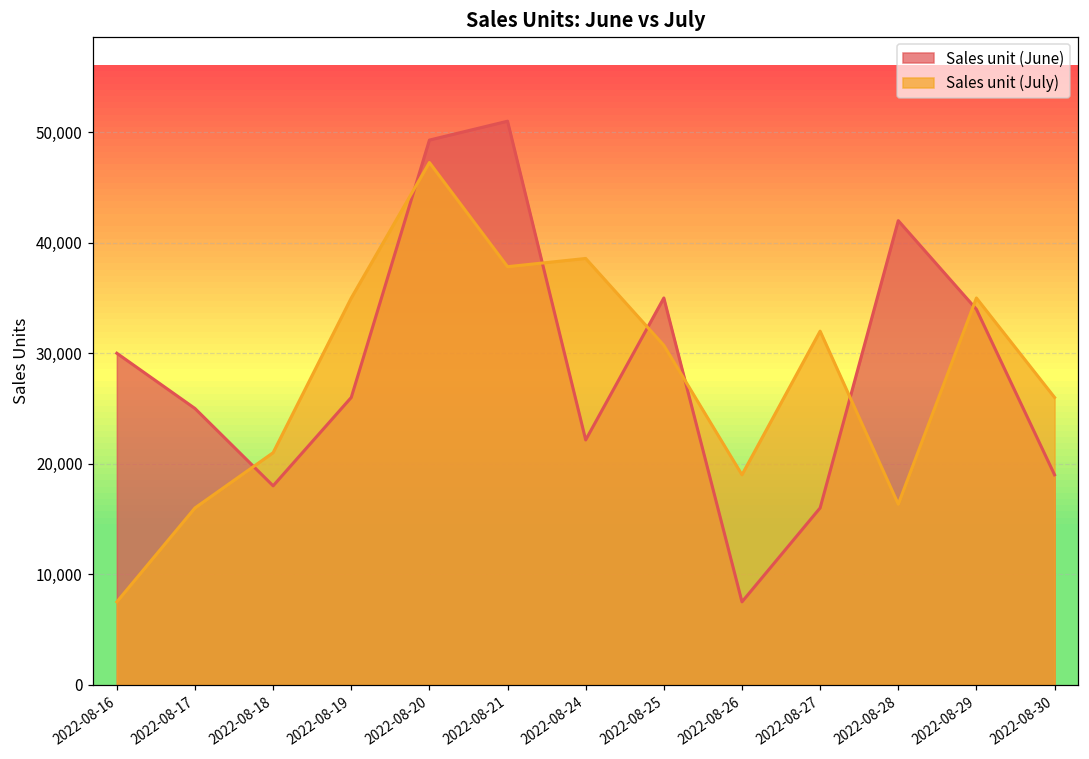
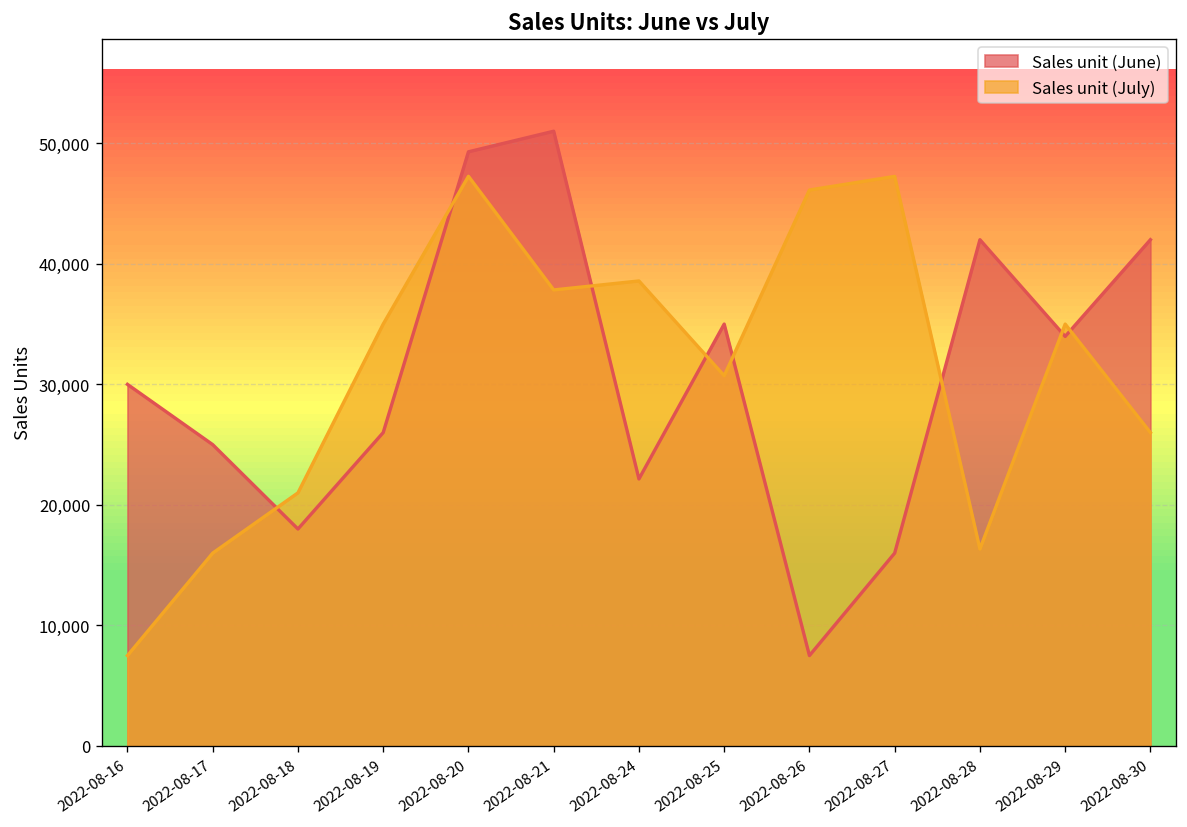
  {
    "Sales unit (June)": {
      "2022-08-16": "30,000",
      "2022-08-17": "25,000",
      "2022-08-18": "18,000",
      "2022-08-19": "26,000",
      "2022-08-20": "49,300",
      "2022-08-21": "51,000",
      "2022-08-24": "22,200",
      "2022-08-25": "35,000",
      "2022-08-26": "7,500",
      "2022-08-27": "16,000",
      "2022-08-28": "42,000",
      "2022-08-29": "34,000",
-     "2022-08-30": "19,000"
+     "2022-08-30": "42,000"
    },
    "Sales unit (July)": {
      "2022-08-16": "7,500",
      "2022-08-17": "16,000",
      "2022-08-18": "21,000",
      "2022-08-19": "35,000",
      "2022-08-20": "47,300",
      "2022-08-21": "37,800",
      "2022-08-24": "38,600",
      "2022-08-25": "30,700",
-     "2022-08-26": "19,000",
-     "2022-08-27": "32,000",
+     "2022-08-26": "46,100",
+     "2022-08-27": "47,300",
      "2022-08-28": "16,300",
      "2022-08-29": "35,000",
      "2022-08-30": "26,000"
    }
  }
